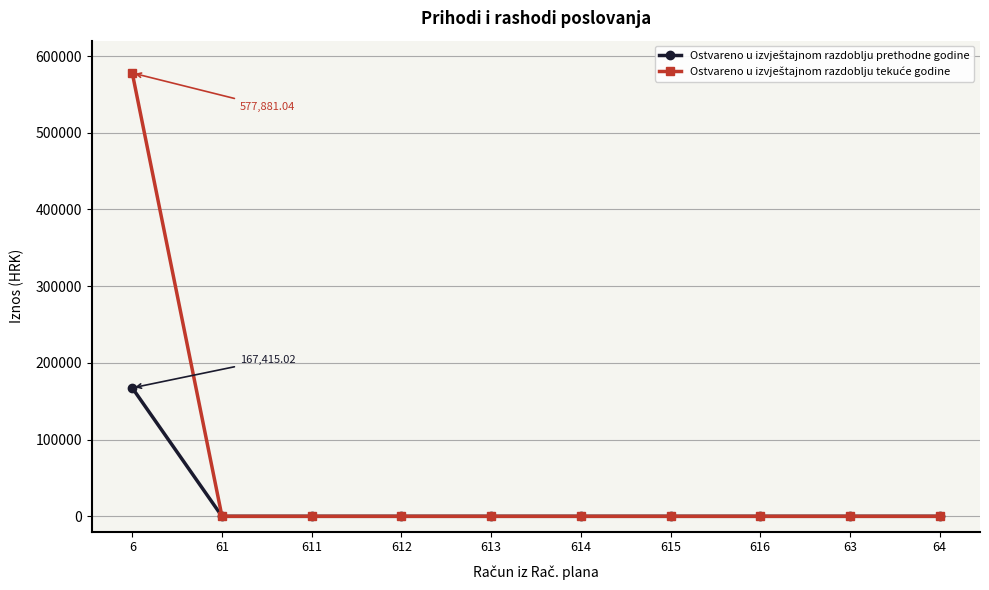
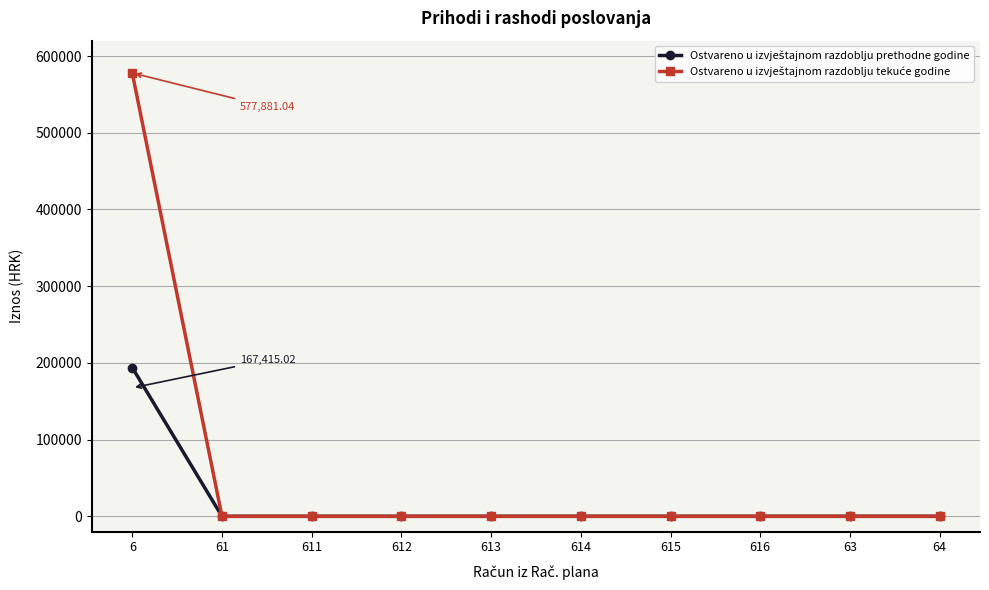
  {
    "Ostvareno u izvještajnom razdoblju prethodne godine": {
-     "6": "170000"
+     "6": "190000"
    },
    "Ostvareno u izvještajnom razdoblju tekuće godine": {
      "6": "577,881.04"
    }
  }
